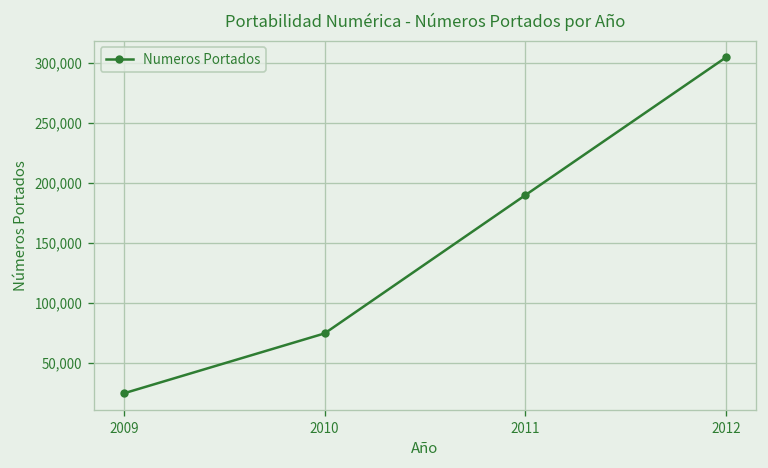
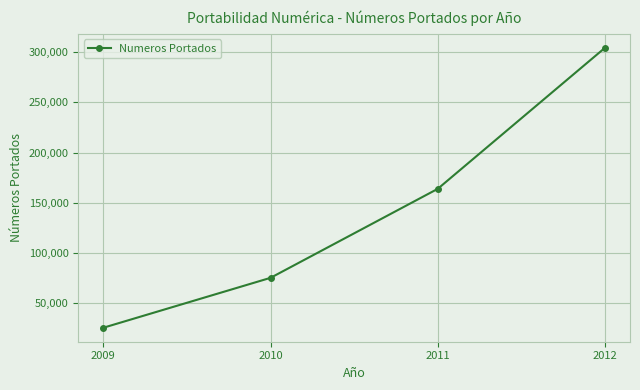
  {
    "2009": "25,000",
    "2010": "75,000",
-   "2011": "190,000",
+   "2011": "164,000",
    "2012": "305,000"
  }
